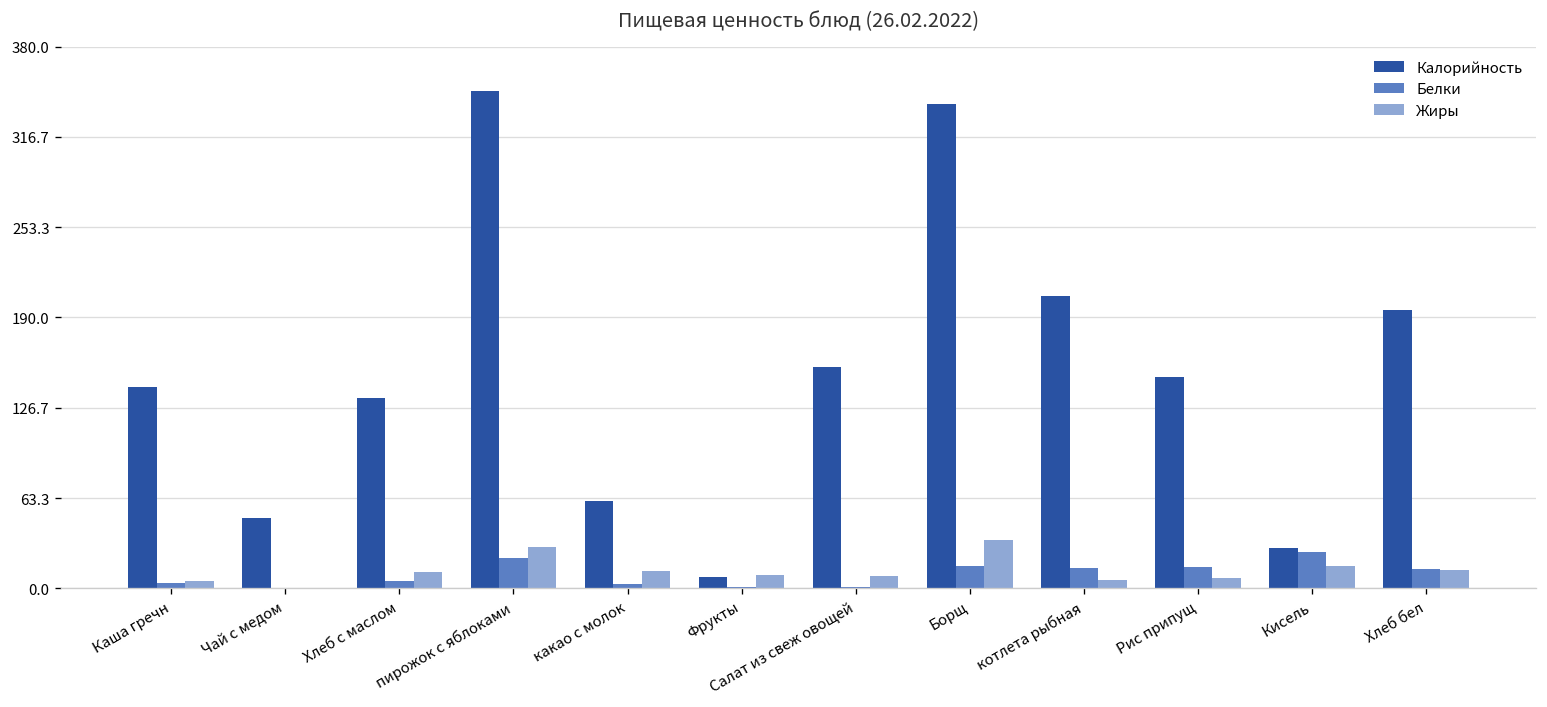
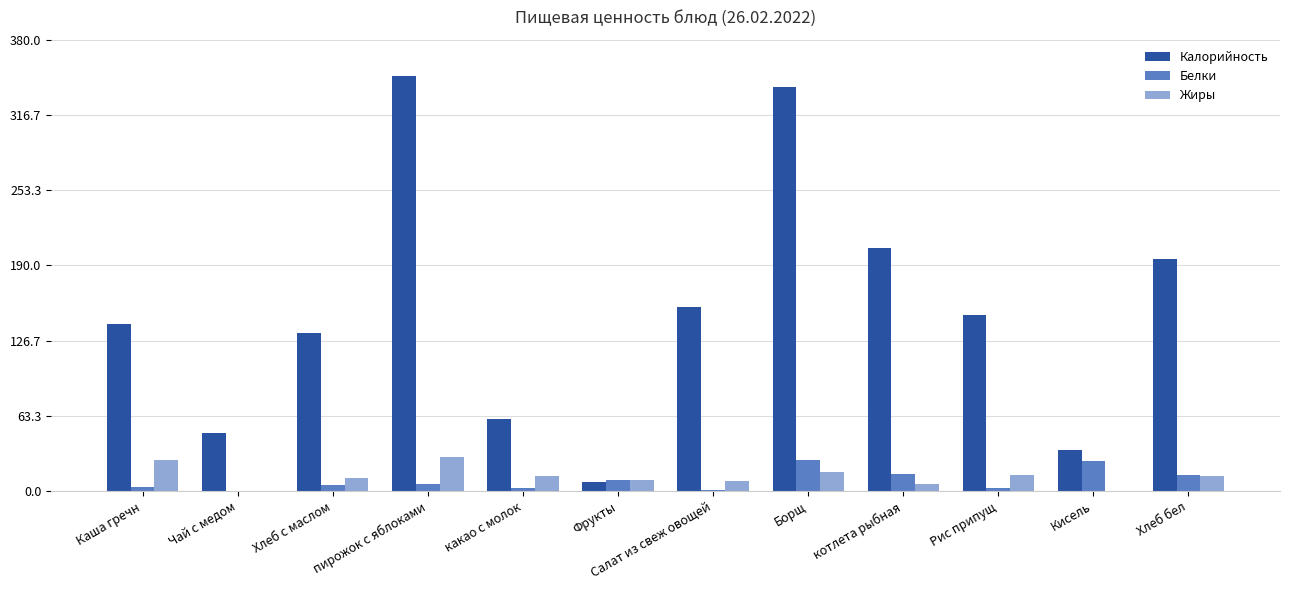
  {
    "Калорийность": {
      "Каша гречн": 141,
      "Чай с медом": 49,
      "Хлеб с маслом": 133,
      "пирожок с яблоками": 349,
      "какао с молок": 61,
      "Фрукты": 8,
      "Салат из свеж овощей": 155,
      "Борщ": 340,
      "котлета рыбная": 205,
      "Рис припущ": 148,
-     "Кисель": 28,
+     "Кисель": 35,
      "Хлеб бел": 195
    },
    "Белки": {
      "Каша гречн": 4,
      "Чай с медом": 0,
      "Хлеб с маслом": 5,
-     "пирожок с яблоками": 21,
+     "пирожок с яблоками": 6,
      "какао с молок": 3,
-     "Фрукты": 1,
-     "Борщ": 15,
+     "Фрукты": 9,
+     "Борщ": 26,
      "котлета рыбная": 14,
-     "Рис припущ": 15,
+     "Рис припущ": 3,
      "Кисель": 25,
      "Хлеб бел": 14
    },
    "Жиры": {
-     "Каша гречн": 5,
+     "Каша гречн": 26,
      "Чай с медом": 0,
      "Хлеб с маслом": 11,
      "пирожок с яблоками": 29,
      "какао с молок": 12,
      "Фрукты": 9,
      "Салат из свеж овощей": 9,
-     "Борщ": 34,
+     "Борщ": 16,
      "котлета рыбная": 6,
-     "Рис припущ": 7,
-     "Кисель": 16,
+     "Рис припущ": 14,
+     "Кисель": 0,
      "Хлеб бел": 13
    }
  }
